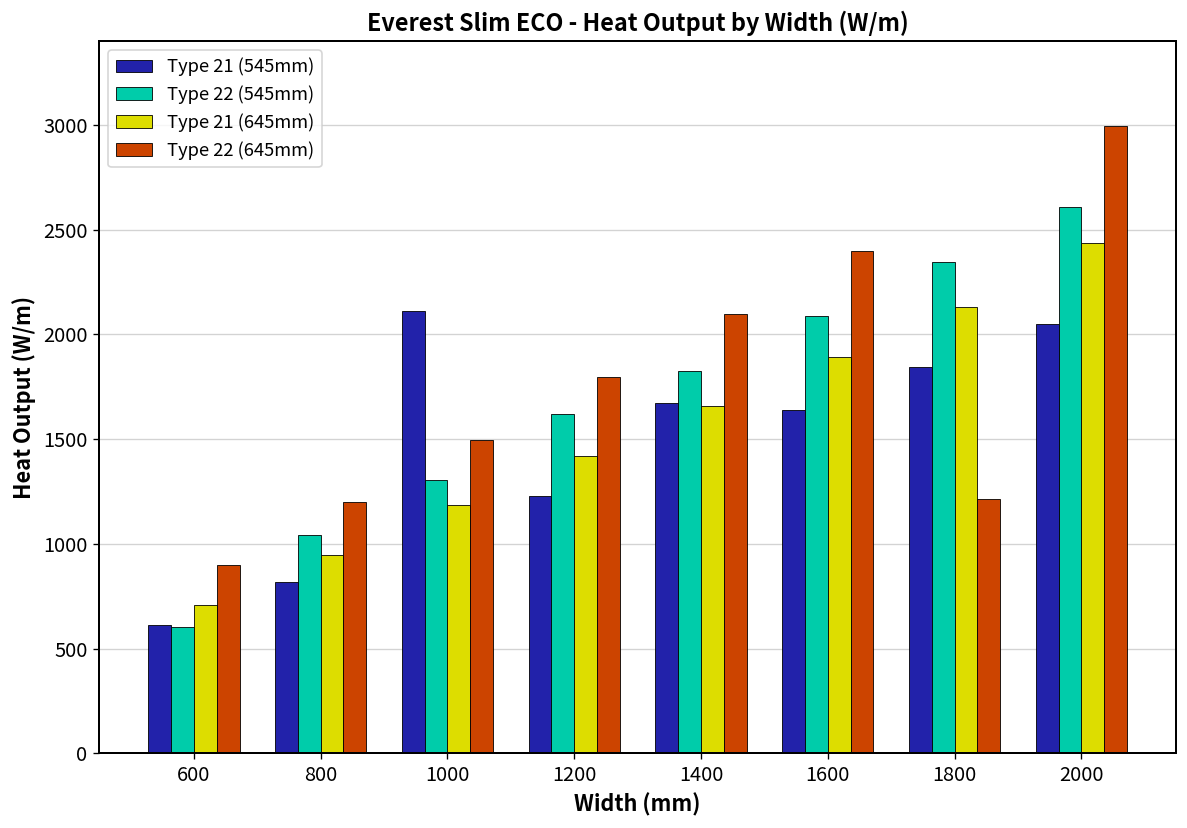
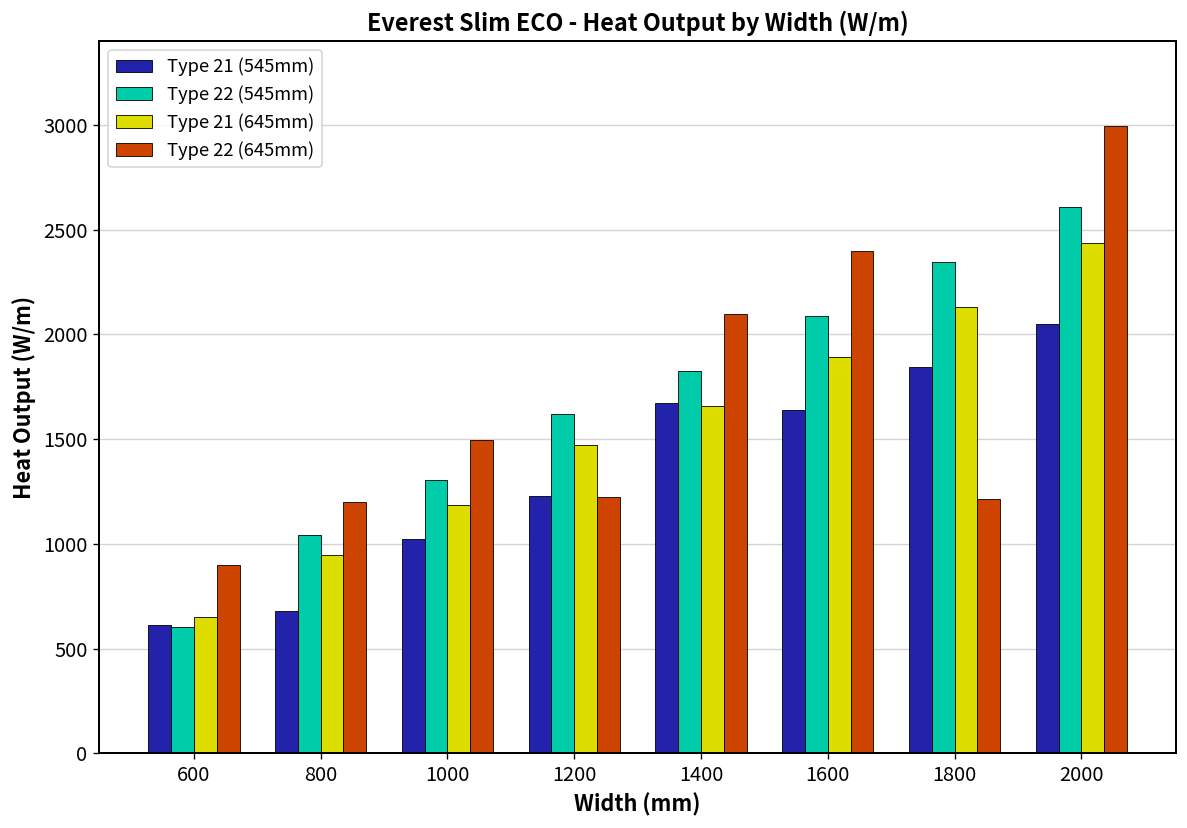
  {
    "Type 21 (545mm)": {
      "600": 610,
-     "800": 820,
-     "1000": 2110,
+     "800": 680,
+     "1000": 1020,
      "1200": 1230,
      "1400": 1670,
      "1600": 1640,
      "1800": 1840,
      "2000": 2050
    },
    "Type 22 (545mm)": {
      "600": 600,
      "800": 1040,
      "1000": 1300,
      "1200": 1620,
      "1400": 1830,
      "1600": 2090,
      "1800": 2350,
      "2000": 2610
    },
    "Type 21 (645mm)": {
-     "600": 710,
+     "600": 650,
      "800": 950,
      "1000": 1180,
-     "1200": 1420,
+     "1200": 1470,
      "1400": 1660,
      "1600": 1890,
      "1800": 2130,
      "2000": 2440
    },
    "Type 22 (645mm)": {
      "600": 900,
      "800": 1200,
      "1000": 1500,
-     "1200": 1800,
+     "1200": 1230,
      "1400": 2100,
      "1600": 2400,
      "1800": 1210,
      "2000": 3000
    }
  }
